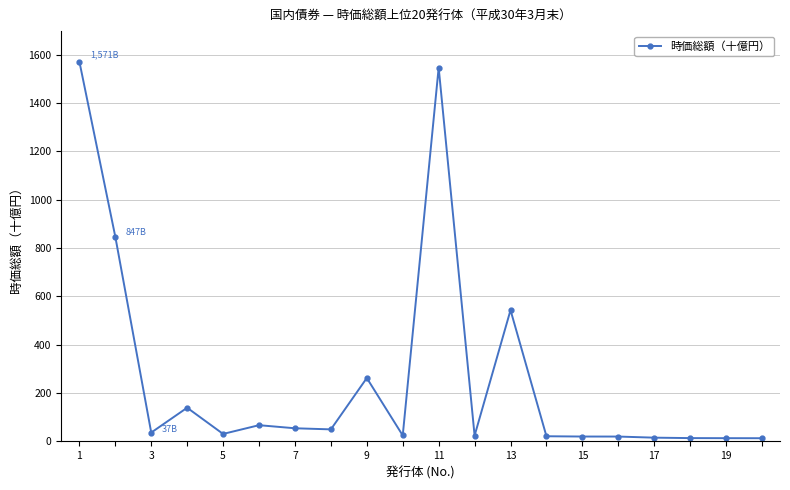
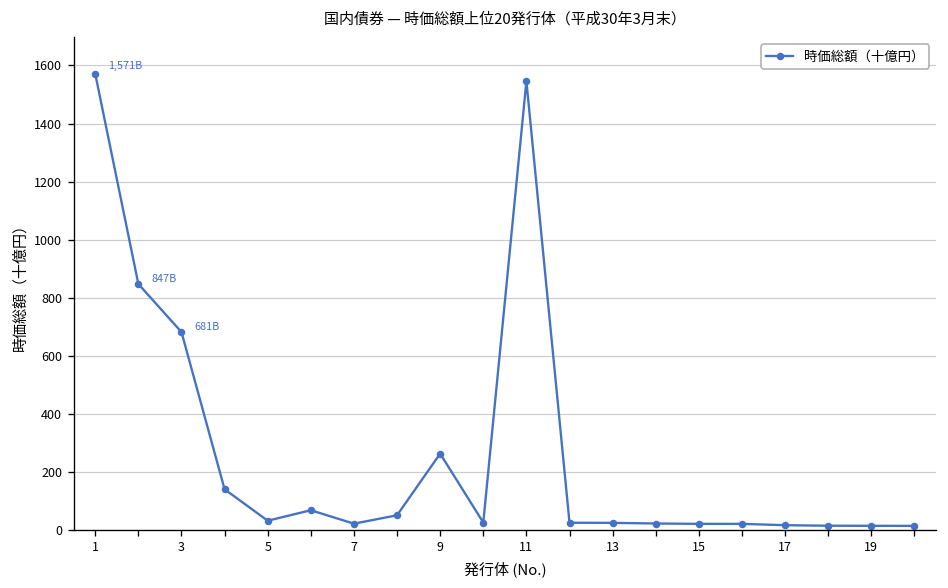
  {
    "1": "1,571B",
-   "3": "37B",
-   "7": "50",
-   "13": "540"
+   "3": "681B",
+   "7": "20",
+   "13": "20"
  }
